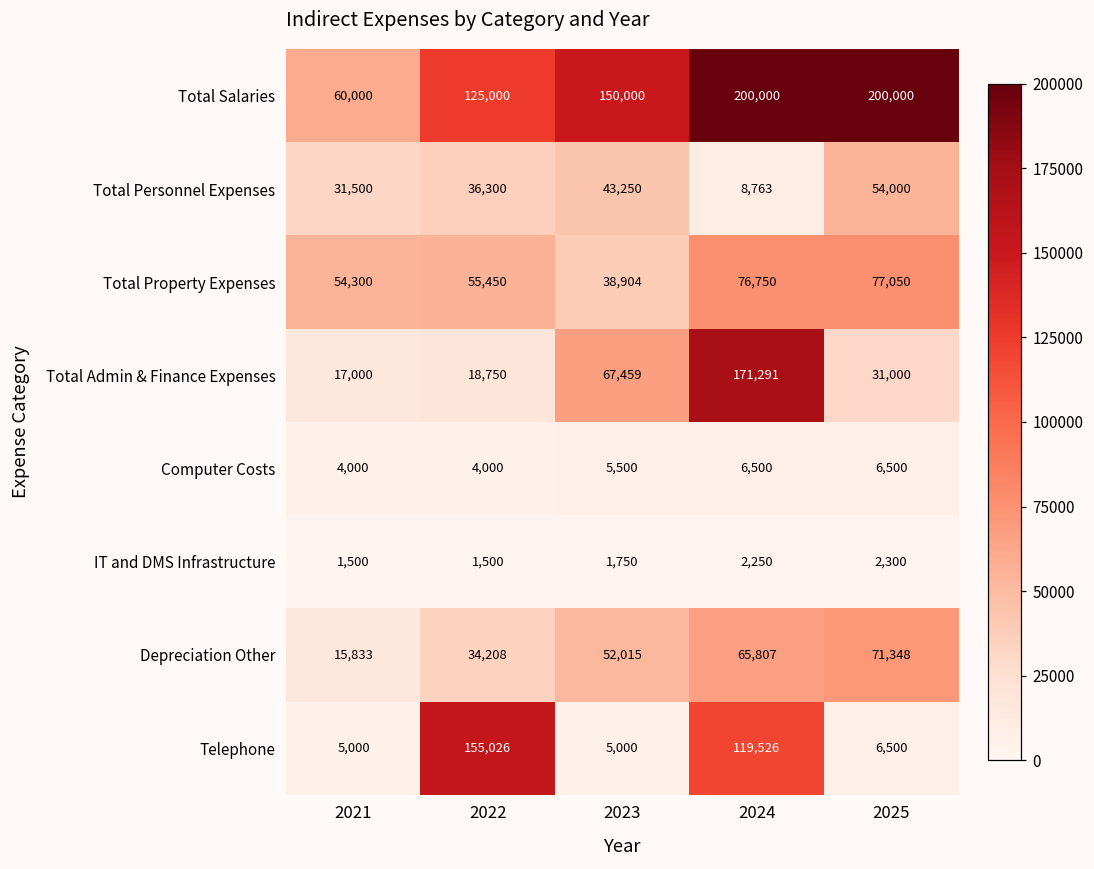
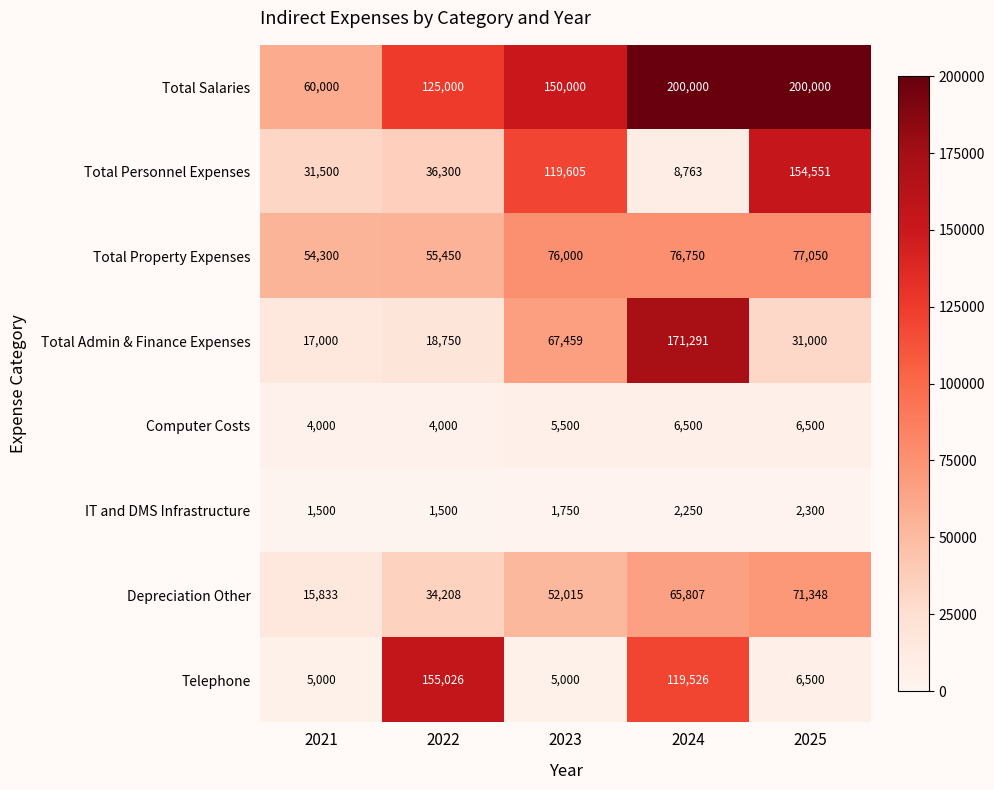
  {
    "Total Salaries": {
      "2021": "60,000",
      "2022": "125,000",
      "2023": "150,000",
      "2024": "200,000",
      "2025": "200,000"
    },
    "Total Personnel Expenses": {
      "2021": "31,500",
      "2022": "36,300",
-     "2023": "43,250",
+     "2023": "119,605",
      "2024": "8,763",
-     "2025": "54,000"
+     "2025": "154,551"
    },
    "Total Property Expenses": {
      "2021": "54,300",
      "2022": "55,450",
-     "2023": "38,904",
+     "2023": "76,000",
      "2024": "76,750",
      "2025": "77,050"
    },
    "Total Admin & Finance Expenses": {
      "2021": "17,000",
      "2022": "18,750",
      "2023": "67,459",
      "2024": "171,291",
      "2025": "31,000"
    },
    "Computer Costs": {
      "2021": "4,000",
      "2022": "4,000",
      "2023": "5,500",
      "2024": "6,500",
      "2025": "6,500"
    },
    "IT and DMS Infrastructure": {
      "2021": "1,500",
      "2022": "1,500",
      "2023": "1,750",
      "2024": "2,250",
      "2025": "2,300"
    },
    "Depreciation Other": {
      "2021": "15,833",
      "2022": "34,208",
      "2023": "52,015",
      "2024": "65,807",
      "2025": "71,348"
    },
    "Telephone": {
      "2021": "5,000",
      "2022": "155,026",
      "2023": "5,000",
      "2024": "119,526",
      "2025": "6,500"
    }
  }
